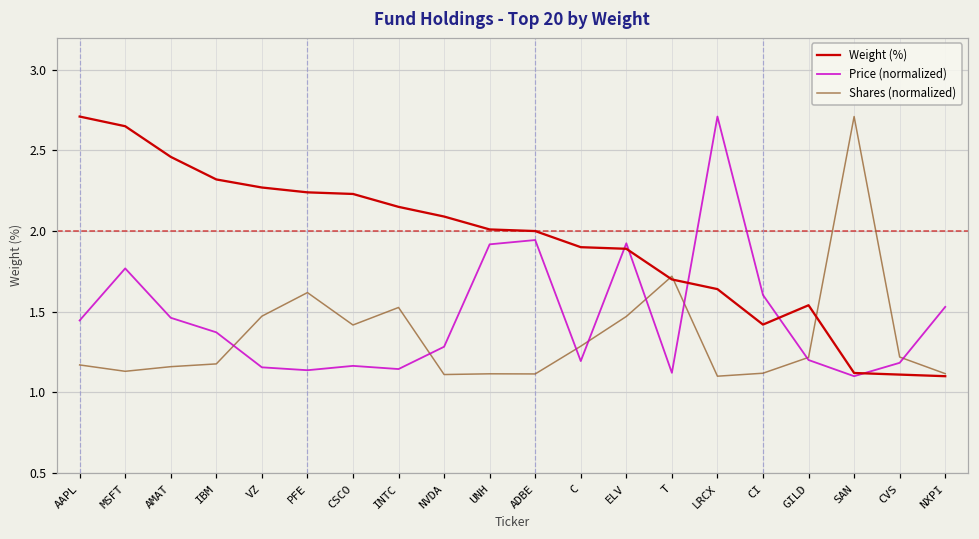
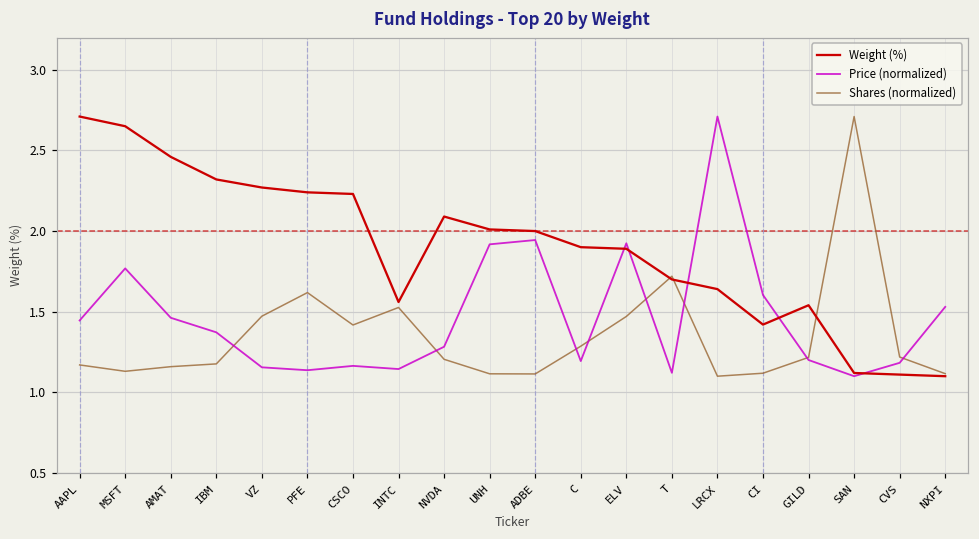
  {
    "Weight (%)": {
      "AAPL": 2.71,
      "MSFT": 2.65,
      "AMAT": 2.46,
      "IBM": 2.32,
      "VZ": 2.27,
      "PFE": 2.24,
      "CSCO": 2.23,
-     "INTC": 2.15,
+     "INTC": 1.56,
      "NVDA": 2.09,
      "UNH": 2.01,
      "ADBE": 2.00,
      "C": 1.90,
      "ELV": 1.89,
      "T": 1.70,
      "LRCX": 1.64,
      "CI": 1.42,
      "GILD": 1.54,
      "SAN": 1.12,
      "CVS": 1.11
    },
    "Price (normalized)": {
      "AAPL": 1.45,
      "MSFT": 1.77,
      "AMAT": 1.46,
      "IBM": 1.37,
      "VZ": 1.16,
      "PFE": 1.14,
      "CSCO": 1.16,
      "INTC": 1.14,
      "NVDA": 1.28,
      "UNH": 1.92,
      "ADBE": 1.94,
      "C": 1.19,
      "ELV": 1.92,
      "T": 1.12,
      "LRCX": 2.71,
      "CI": 1.60,
      "SAN": 1.10,
      "CVS": 1.18,
      "NXPI": 1.53
    },
    "Shares (normalized)": {
      "AAPL": 1.17,
      "MSFT": 1.13,
      "AMAT": 1.16,
      "IBM": 1.18,
      "VZ": 1.47,
      "PFE": 1.62,
      "CSCO": 1.42,
      "INTC": 1.53,
-     "NVDA": 1.11,
+     "NVDA": 1.20,
      "UNH": 1.11,
      "ADBE": 1.11,
      "C": 1.29,
      "ELV": 1.47,
      "T": 1.72,
      "LRCX": 1.10,
      "CI": 1.12,
      "SAN": 2.71,
      "CVS": 1.22
    }
  }
